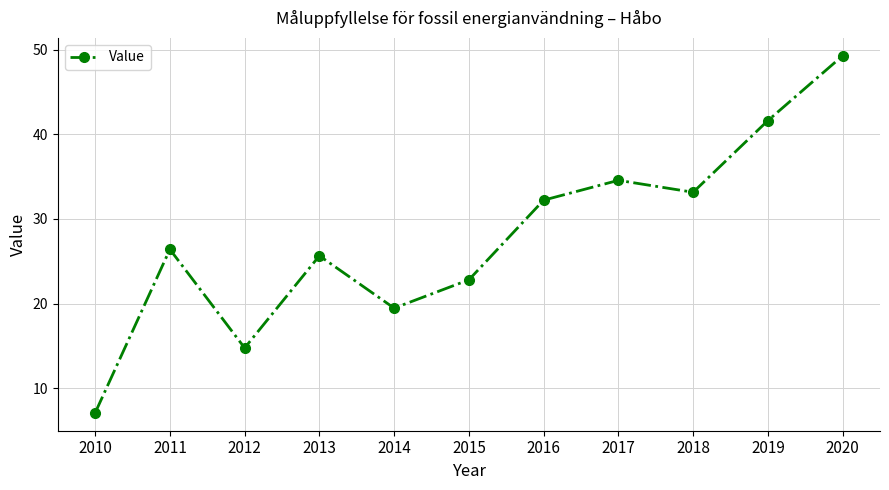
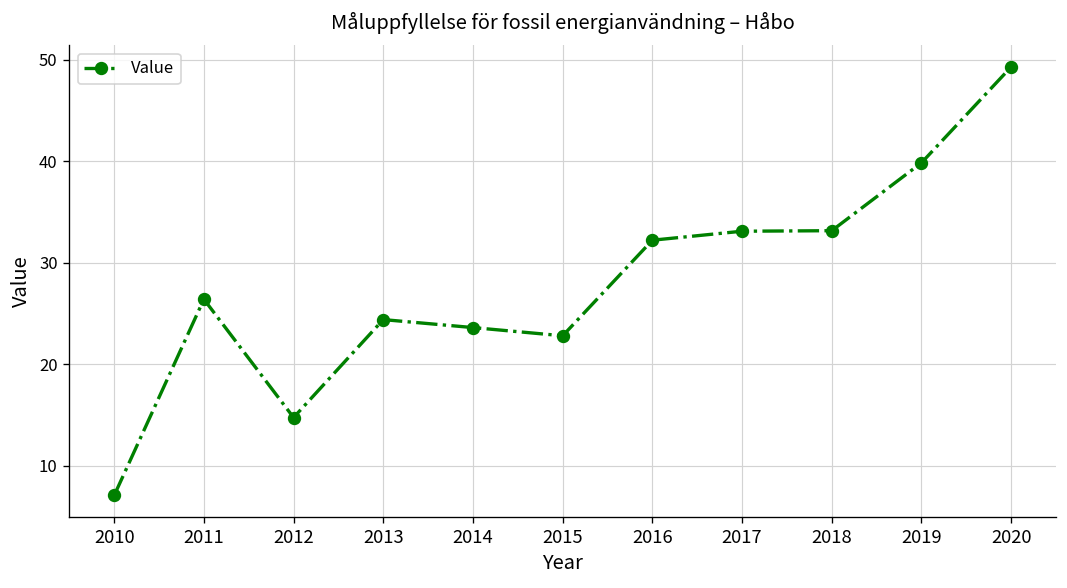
  {
    "2010": 7,
    "2011": 26,
    "2012": 15,
-   "2013": 26,
-   "2014": 19,
+   "2013": 24,
+   "2014": 24,
    "2015": 23,
    "2016": 32,
-   "2017": 35,
+   "2017": 33,
    "2018": 33,
-   "2019": 42,
+   "2019": 40,
    "2020": 49
  }
